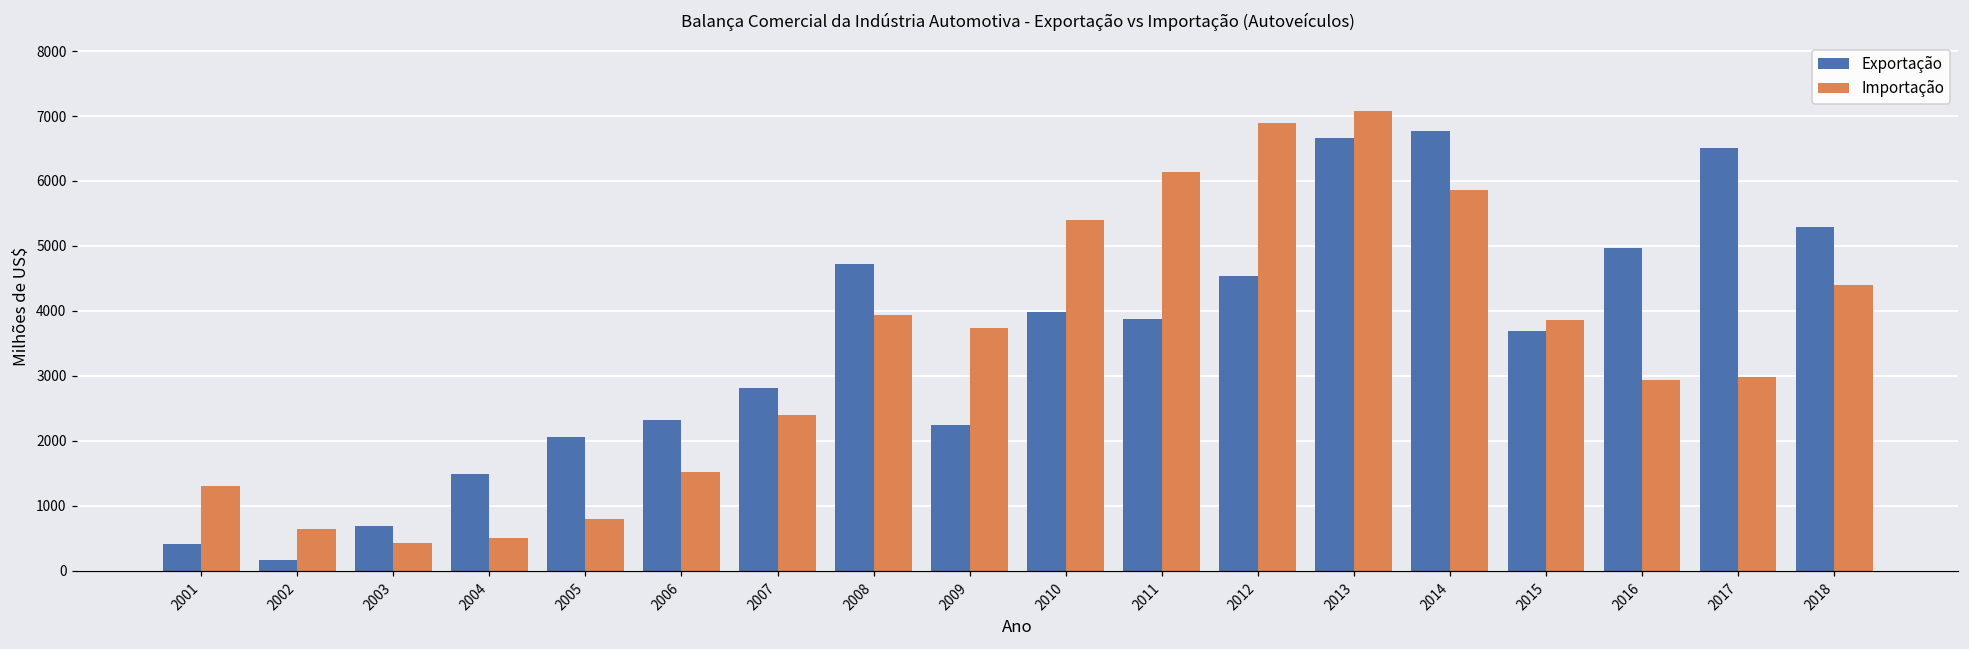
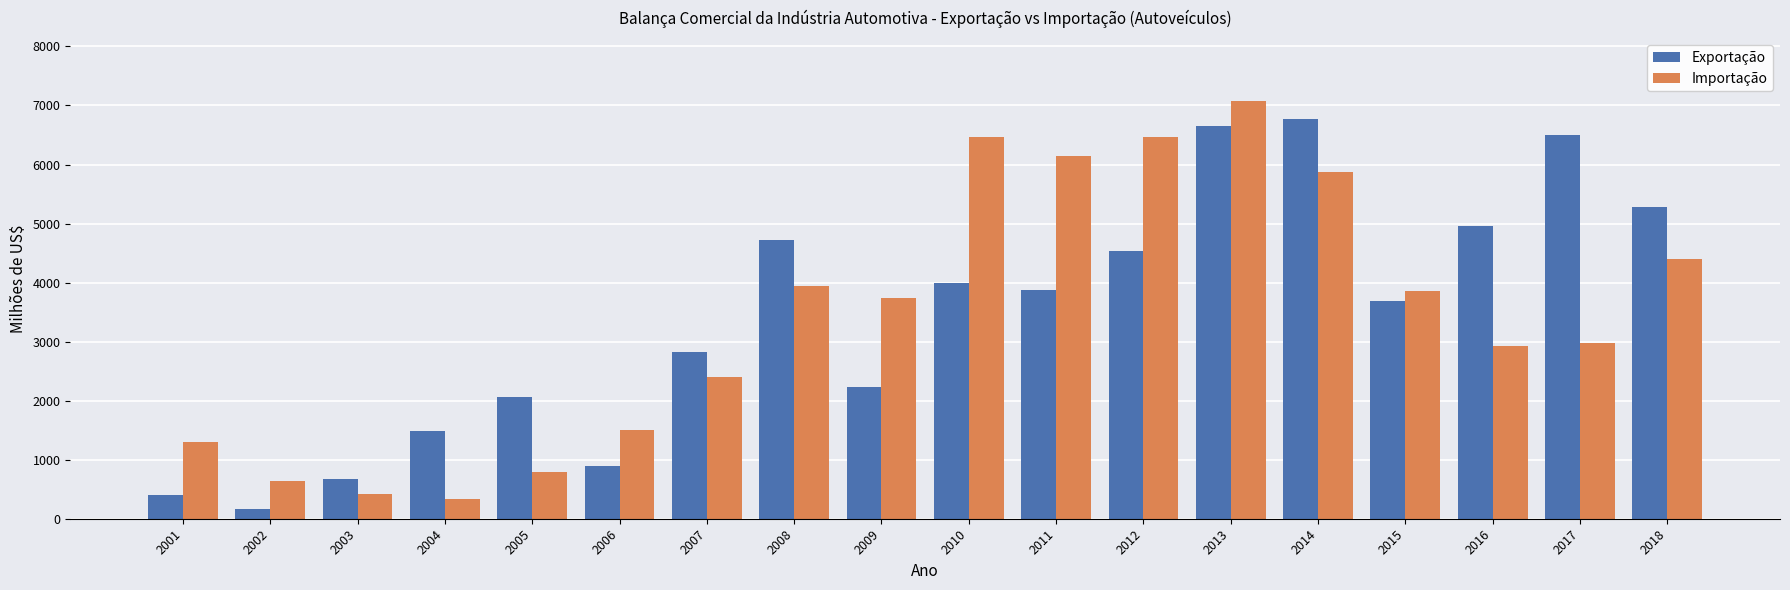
  {
    "Exportação": {
      "2001": 400,
      "2002": 200,
      "2003": 700,
      "2004": 1500,
      "2005": 2100,
-     "2006": 2300,
+     "2006": 900,
      "2007": 2800,
      "2008": 4700,
      "2009": 2200,
      "2010": 4000,
      "2011": 3900,
      "2012": 4500,
      "2013": 6700,
      "2014": 6800,
      "2015": 3700,
      "2016": 5000,
      "2017": 6500,
      "2018": 5300
    },
    "Importação": {
      "2001": 1300,
      "2002": 600,
      "2003": 400,
-     "2004": 500,
+     "2004": 300,
      "2005": 800,
      "2006": 1500,
      "2007": 2400,
      "2008": 3900,
      "2009": 3700,
-     "2010": 5400,
+     "2010": 6500,
      "2011": 6100,
-     "2012": 6900,
+     "2012": 6500,
      "2013": 7100,
      "2014": 5900,
      "2015": 3900,
      "2016": 2900,
      "2017": 3000,
      "2018": 4400
    }
  }
